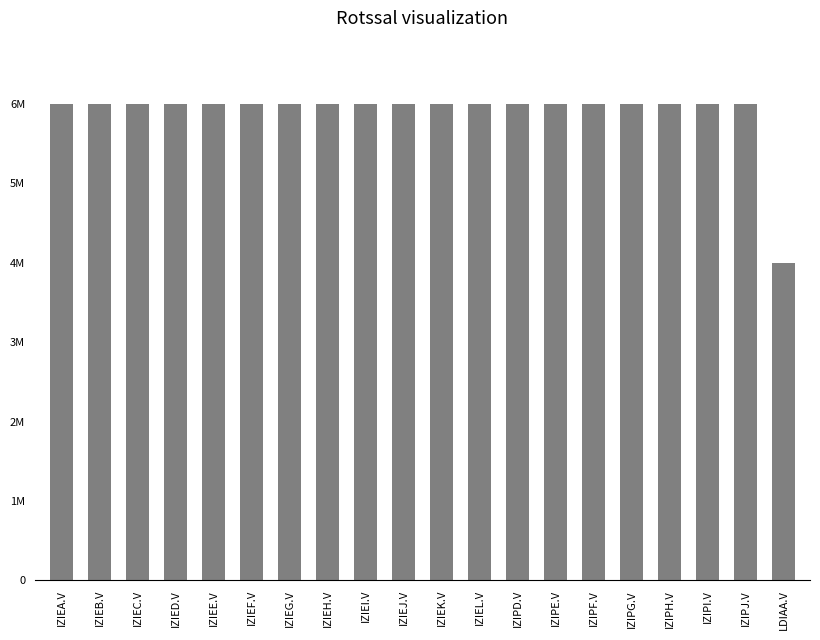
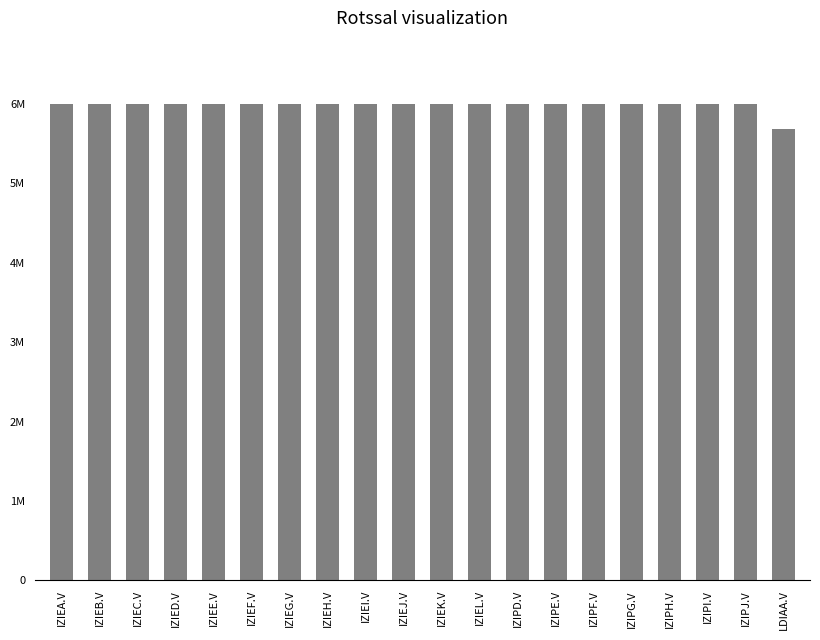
  {
    "IZIEA.V": 6000000,
    "IZIEB.V": 6000000,
    "IZIEC.V": 6000000,
    "IZIED.V": 6000000,
    "IZIEE.V": 6000000,
    "IZIEF.V": 6000000,
    "IZIEG.V": 6000000,
    "IZIEH.V": 6000000,
    "IZIEI.V": 6000000,
    "IZIEJ.V": 6000000,
    "IZIEK.V": 6000000,
    "IZIEL.V": 6000000,
    "IZIPD.V": 6000000,
    "IZIPE.V": 6000000,
    "IZIPF.V": 6000000,
    "IZIPG.V": 6000000,
    "IZIPH.V": 6000000,
    "IZIPI.V": 6000000,
    "IZIPJ.V": 6000000,
-   "LDIAA.V": 4000000
+   "LDIAA.V": 5700000
  }
